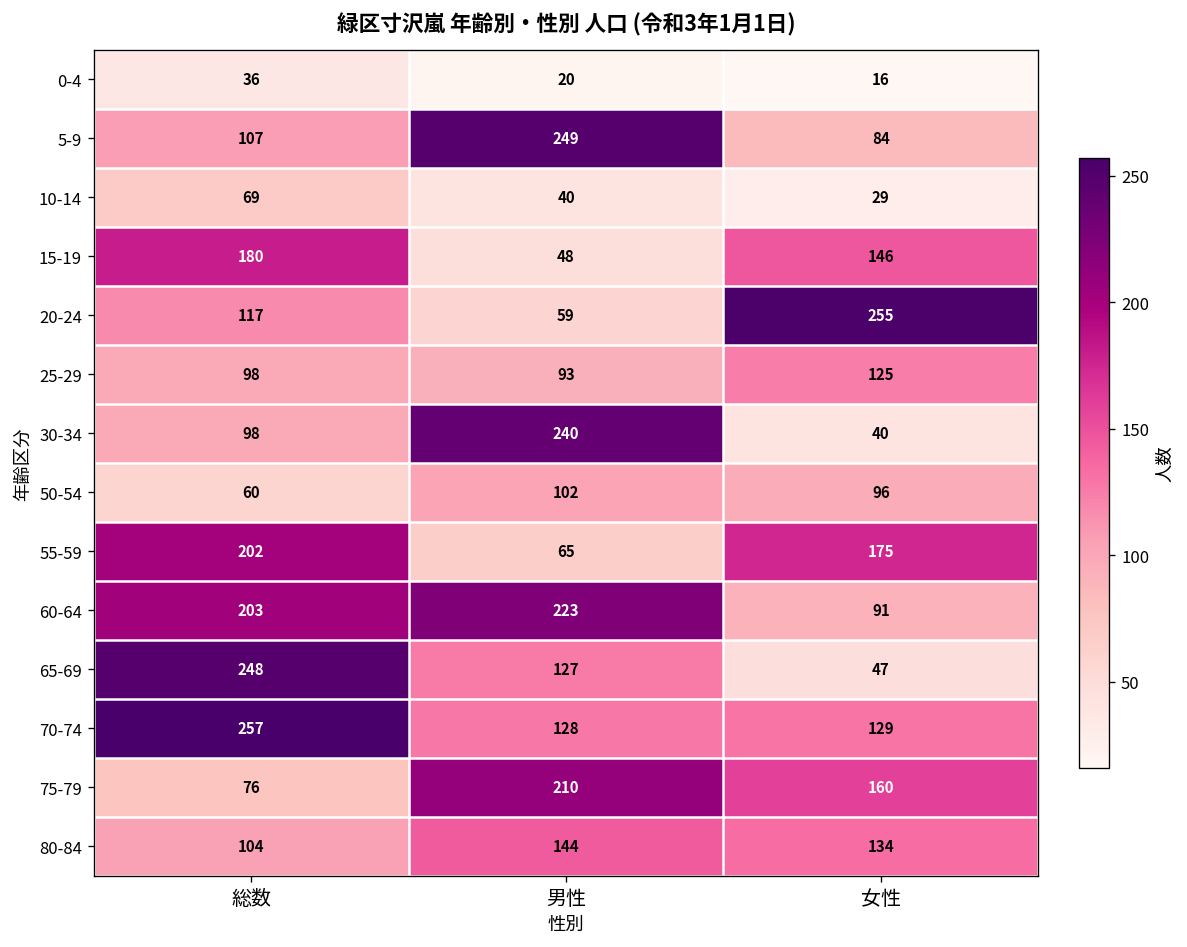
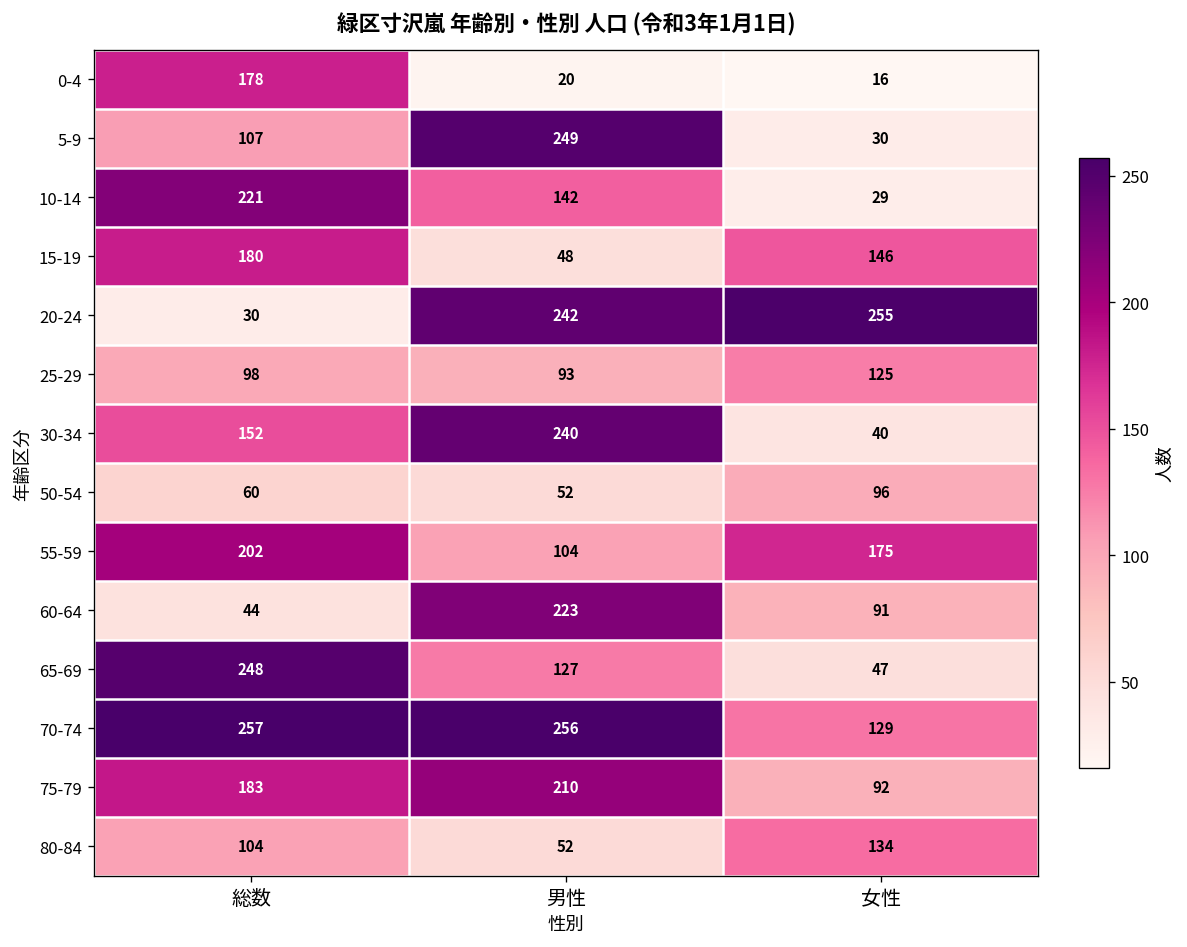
  {
    "0-4": {
-     "総数": 36,
+     "総数": 178,
      "男性": 20,
      "女性": 16
    },
    "5-9": {
      "総数": 107,
      "男性": 249,
-     "女性": 84
+     "女性": 30
    },
    "10-14": {
-     "総数": 69,
-     "男性": 40,
+     "総数": 221,
+     "男性": 142,
      "女性": 29
    },
    "15-19": {
      "総数": 180,
      "男性": 48,
      "女性": 146
    },
    "20-24": {
-     "総数": 117,
-     "男性": 59,
+     "総数": 30,
+     "男性": 242,
      "女性": 255
    },
    "25-29": {
      "総数": 98,
      "男性": 93,
      "女性": 125
    },
    "30-34": {
-     "総数": 98,
+     "総数": 152,
      "男性": 240,
      "女性": 40
    },
    "50-54": {
      "総数": 60,
-     "男性": 102,
+     "男性": 52,
      "女性": 96
    },
    "55-59": {
      "総数": 202,
-     "男性": 65,
+     "男性": 104,
      "女性": 175
    },
    "60-64": {
-     "総数": 203,
+     "総数": 44,
      "男性": 223,
      "女性": 91
    },
    "65-69": {
      "総数": 248,
      "男性": 127,
      "女性": 47
    },
    "70-74": {
      "総数": 257,
-     "男性": 128,
+     "男性": 256,
      "女性": 129
    },
    "75-79": {
-     "総数": 76,
+     "総数": 183,
      "男性": 210,
-     "女性": 160
+     "女性": 92
    },
    "80-84": {
      "総数": 104,
-     "男性": 144,
+     "男性": 52,
      "女性": 134
    }
  }
